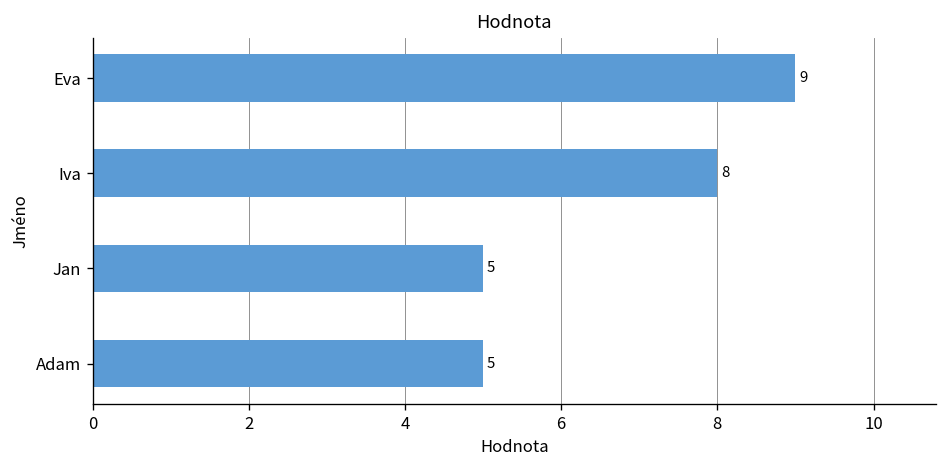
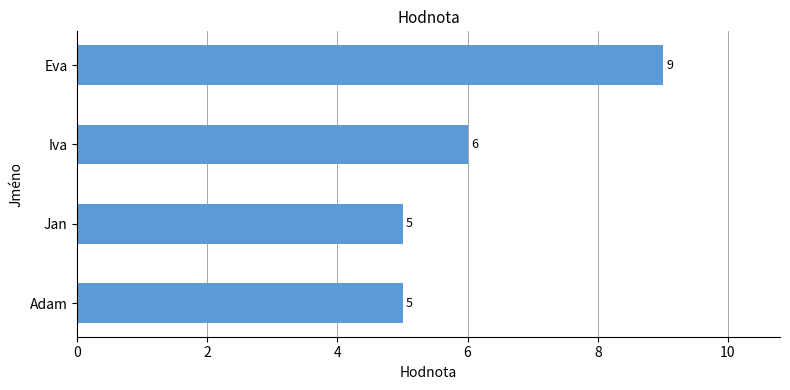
  {
    "Eva": 9,
-   "Iva": 8,
+   "Iva": 6,
    "Jan": 5,
    "Adam": 5
  }
